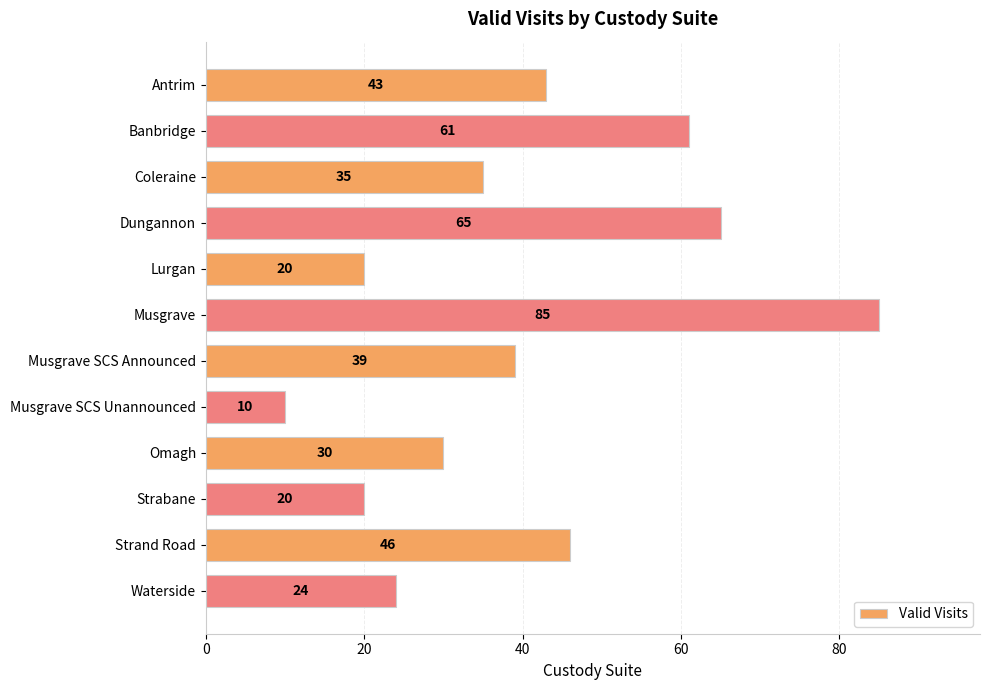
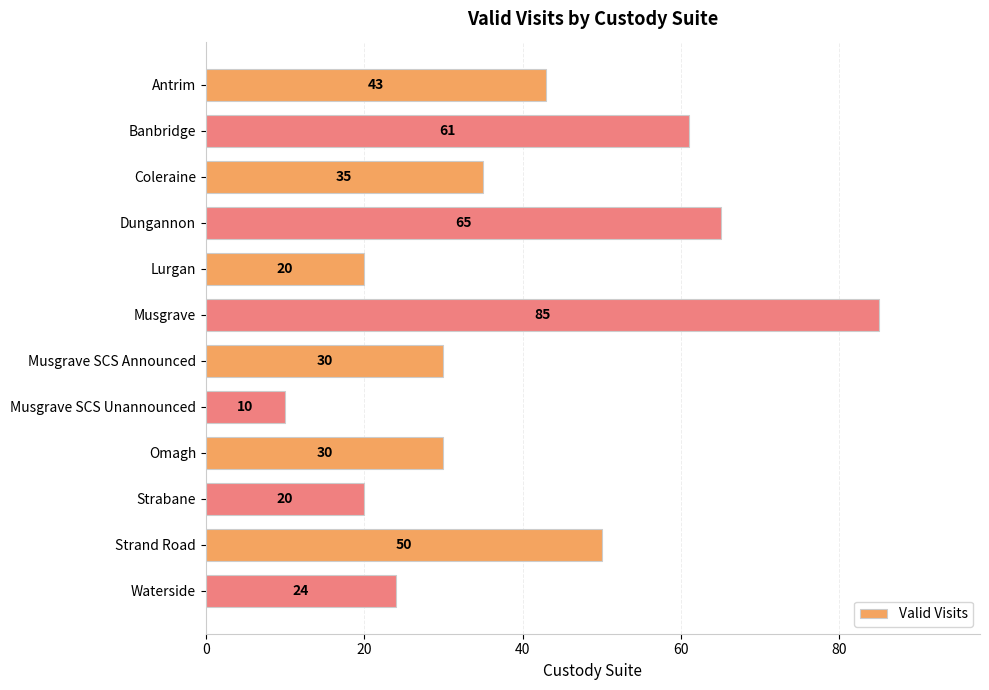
  {
    "Antrim": 43,
    "Banbridge": 61,
    "Coleraine": 35,
    "Dungannon": 65,
    "Lurgan": 20,
    "Musgrave": 85,
-   "Musgrave SCS Announced": 39,
+   "Musgrave SCS Announced": 30,
    "Musgrave SCS Unannounced": 10,
    "Omagh": 30,
    "Strabane": 20,
-   "Strand Road": 46,
+   "Strand Road": 50,
    "Waterside": 24
  }
